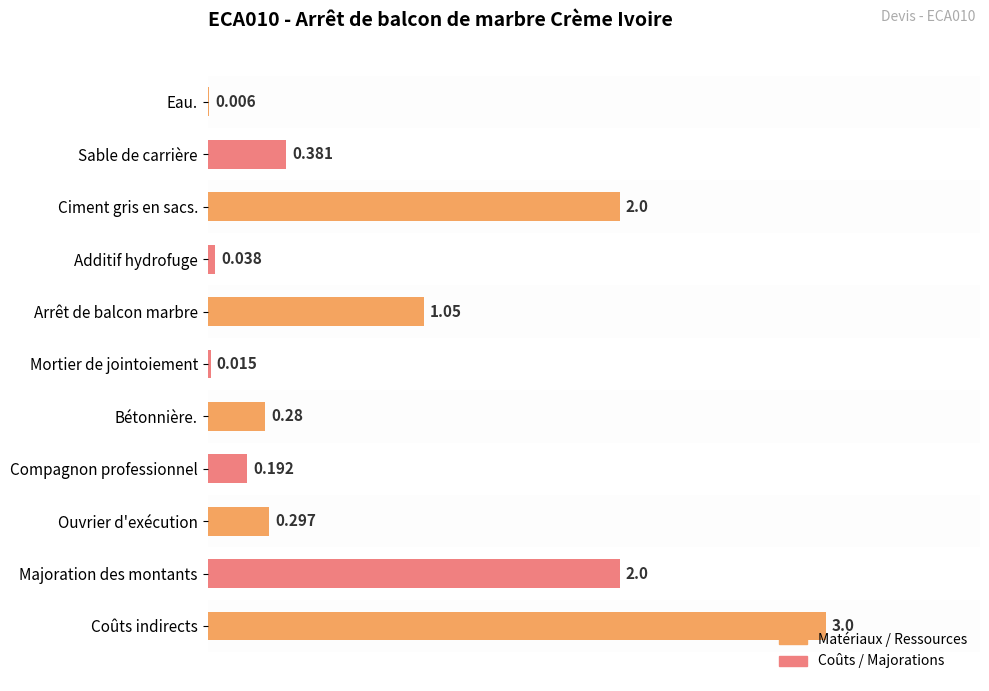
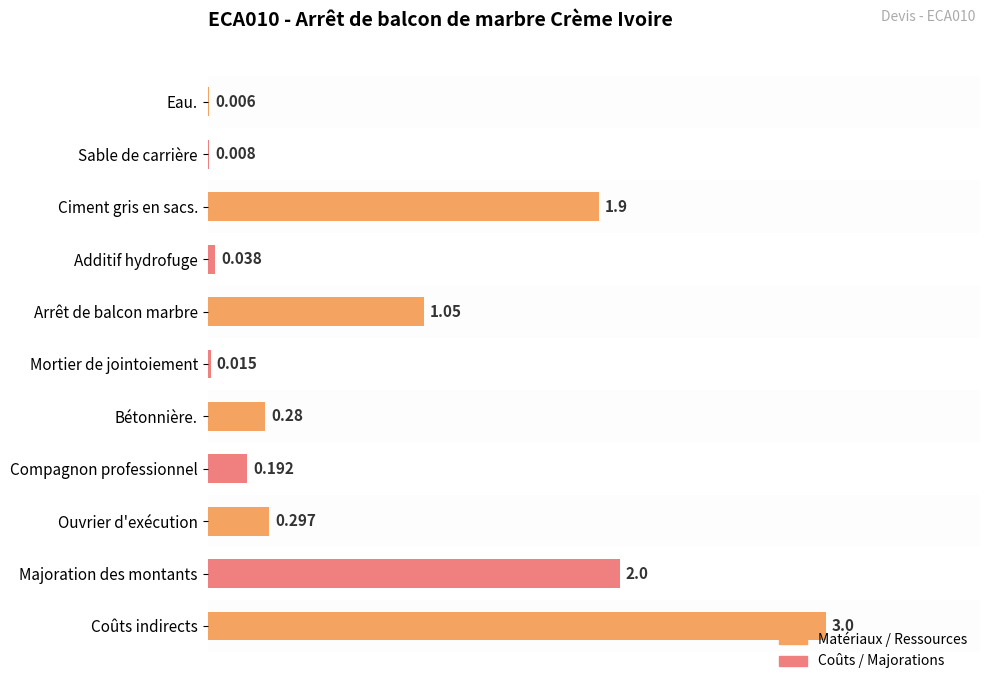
  {
    "Eau.": 0.006,
-   "Sable de carrière": 0.381,
-   "Ciment gris en sacs.": 2.0,
+   "Sable de carrière": 0.008,
+   "Ciment gris en sacs.": 1.9,
    "Additif hydrofuge": 0.038,
    "Arrêt de balcon marbre": 1.05,
    "Mortier de jointoiement": 0.015,
    "Bétonnière.": 0.28,
    "Compagnon professionnel": 0.192,
    "Ouvrier d'exécution": 0.297,
    "Majoration des montants": 2.0,
    "Coûts indirects": 3.0
  }
